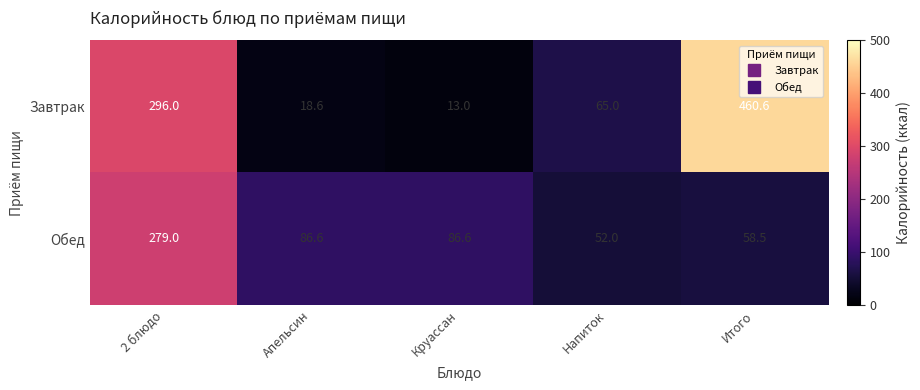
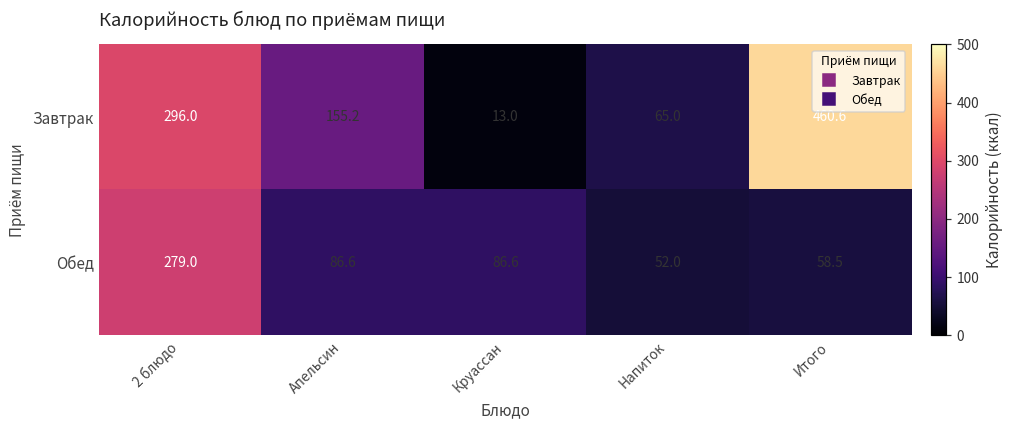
  {
    "Завтрак": {
      "2 блюдо": 296.0,
-     "Апельсин": 18.6,
+     "Апельсин": 155.2,
      "Круассан": 13.0,
      "Итого": 460.6
    },
    "Обед": {
      "2 блюдо": 279.0
    }
  }
